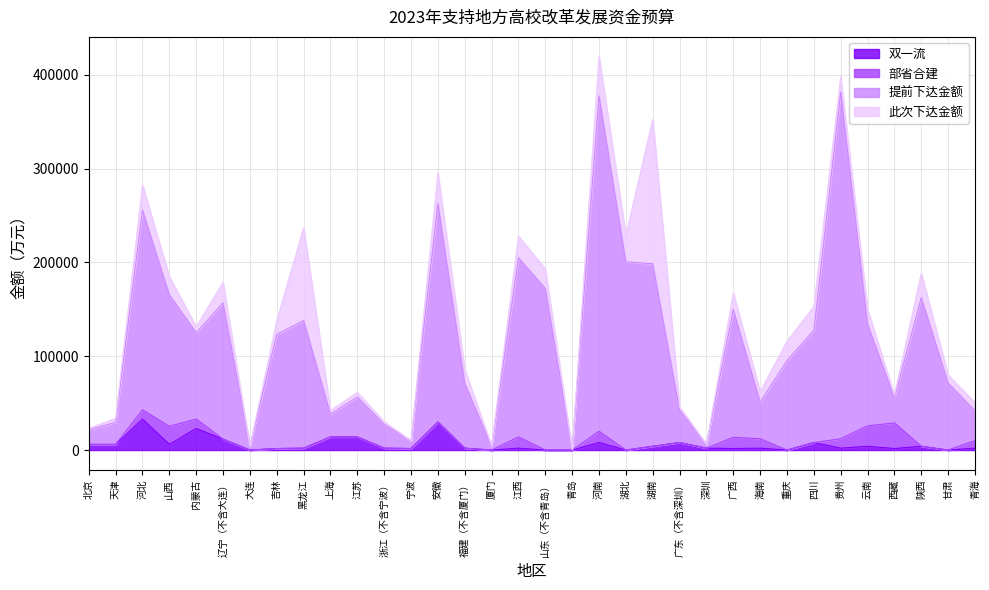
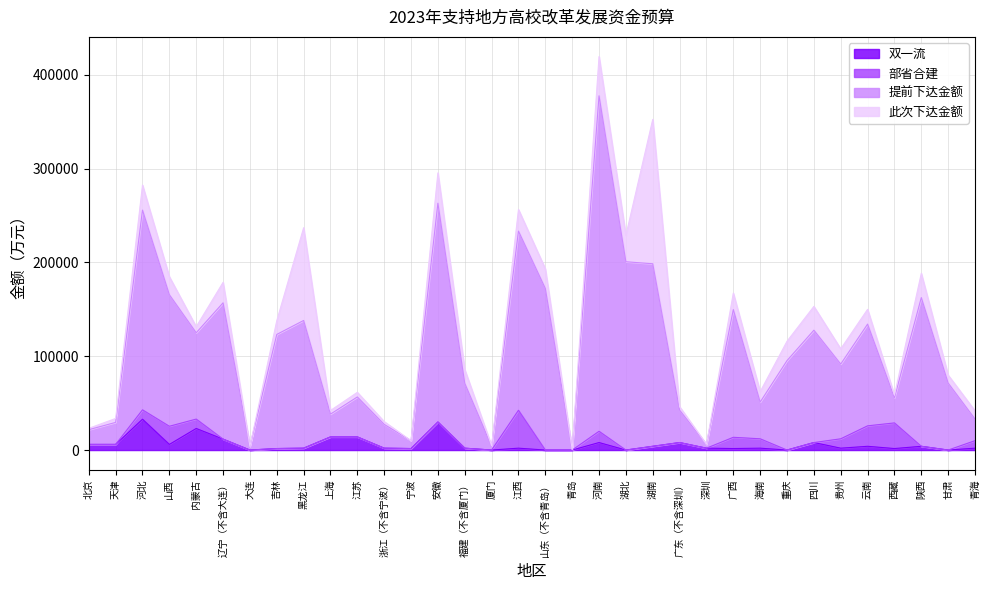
  {
    "双一流": {
      "河北": 30000,
      "山西": 10000,
      "内蒙古": 20000,
      "江西": 0,
      "河南": 10000,
      "广西": 0,
      "海南": 0,
      "贵州": 0,
      "云南": 0,
      "西藏": 0,
      "青海": 0
    },
    "部省合建": {
      "河北": 10000,
      "山西": 20000,
      "内蒙古": 10000,
-     "江西": 10000,
+     "江西": 40000,
      "河南": 10000,
      "广西": 10000,
      "海南": 10000,
      "贵州": 10000,
      "云南": 20000,
      "西藏": 30000,
      "青海": 10000
    },
    "提前下达金额": {
      "天津": 20000,
      "河北": 210000,
      "山西": 140000,
      "内蒙古": 90000,
      "辽宁（不含大连）": 150000,
      "吉林": 120000,
      "黑龙江": 140000,
      "上海": 20000,
      "江苏": 40000,
      "浙江（不含宁波）": 30000,
      "安徽": 230000,
      "福建（不含厦门）": 70000,
      "江西": 190000,
      "山东（不含青岛）": 170000,
      "河南": 360000,
      "湖北": 200000,
      "湖南": 190000,
      "广东（不含深圳）": 30000,
      "广西": 140000,
      "海南": 40000,
      "重庆": 100000,
      "四川": 120000,
-     "贵州": 370000,
+     "贵州": 80000,
      "云南": 110000,
      "西藏": 30000,
      "陕西": 160000,
      "甘肃": 70000,
-     "青海": 30000
+     "青海": 20000
    },
    "此次下达金额": {
      "天津": 0,
      "河北": 30000,
      "山西": 20000,
      "内蒙古": 10000,
      "辽宁（不含大连）": 20000,
      "吉林": 10000,
      "黑龙江": 100000,
      "上海": 0,
      "江苏": 0,
      "浙江（不含宁波）": 0,
      "安徽": 30000,
      "福建（不含厦门）": 10000,
      "江西": 20000,
      "山东（不含青岛）": 20000,
      "河南": 40000,
      "湖北": 30000,
      "湖南": 150000,
      "广东（不含深圳）": 0,
      "广西": 20000,
      "海南": 10000,
      "重庆": 20000,
      "四川": 30000,
      "贵州": 20000,
      "云南": 20000,
      "西藏": 0,
      "陕西": 30000,
      "甘肃": 10000,
      "青海": 10000
    }
  }
